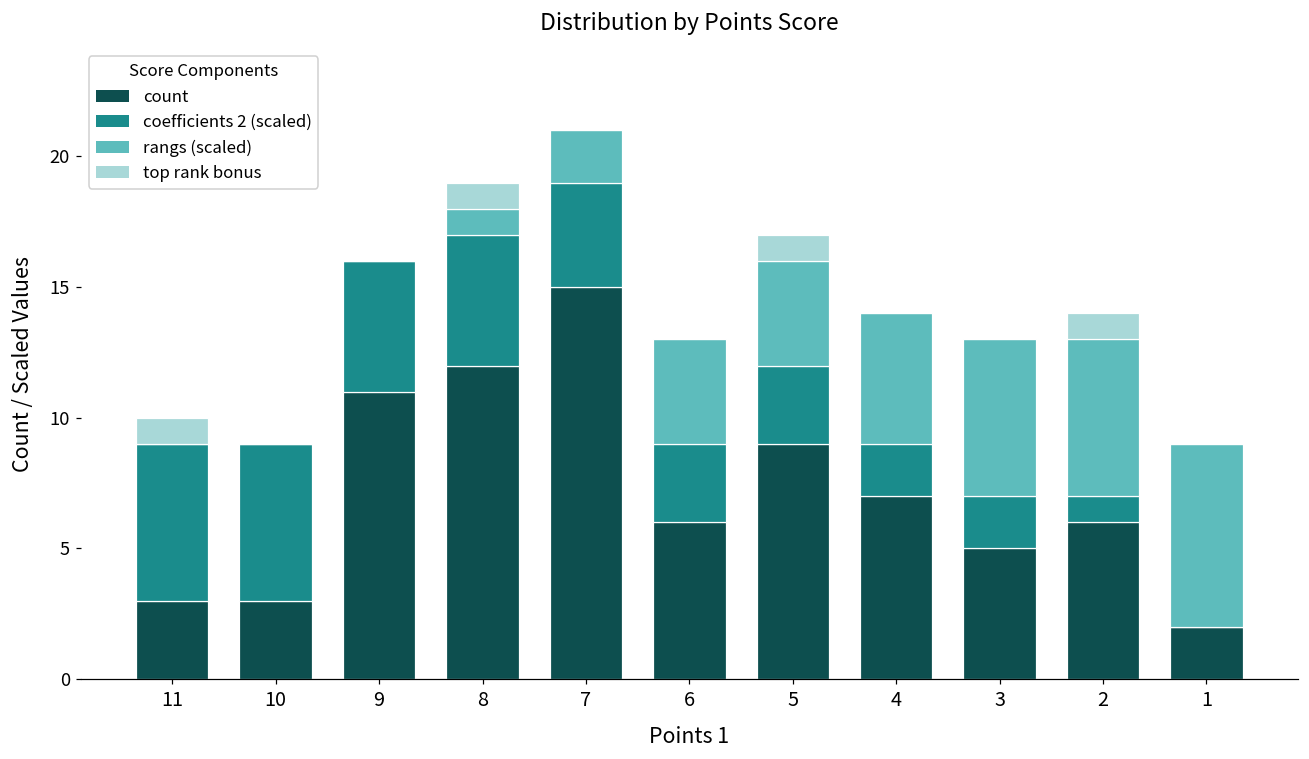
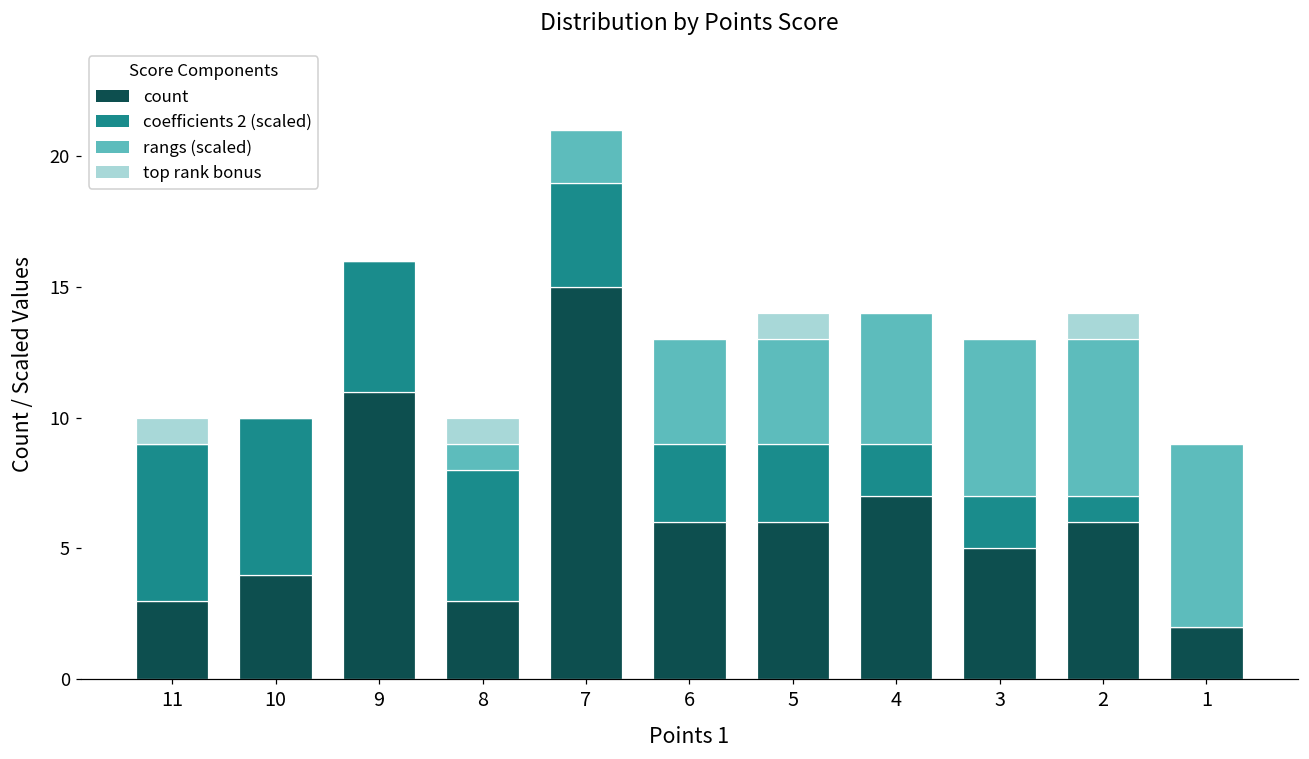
  {
    "count": {
      "11": 3,
-     "10": 3,
+     "10": 4,
      "9": 11,
-     "8": 12,
+     "8": 3,
      "7": 15,
      "6": 6,
-     "5": 9,
+     "5": 6,
      "4": 7,
      "3": 5,
      "2": 6,
      "1": 2
    },
    "coefficients 2 (scaled)": {
      "11": 6,
      "10": 6,
      "9": 5,
      "8": 5,
      "7": 4,
      "6": 3,
      "5": 3,
      "4": 2,
      "3": 2,
      "2": 1,
      "1": 0
    },
    "rangs (scaled)": {
      "11": 0,
      "10": 0,
      "9": 0,
      "8": 1,
      "7": 2,
      "6": 4,
      "5": 4,
      "4": 5,
      "3": 6,
      "2": 6,
      "1": 7
    },
    "top rank bonus": {
      "11": 1,
      "10": 0,
      "9": 0,
      "8": 1,
      "7": 0,
      "6": 0,
      "5": 1,
      "4": 0,
      "3": 0,
      "2": 1,
      "1": 0
    }
  }
